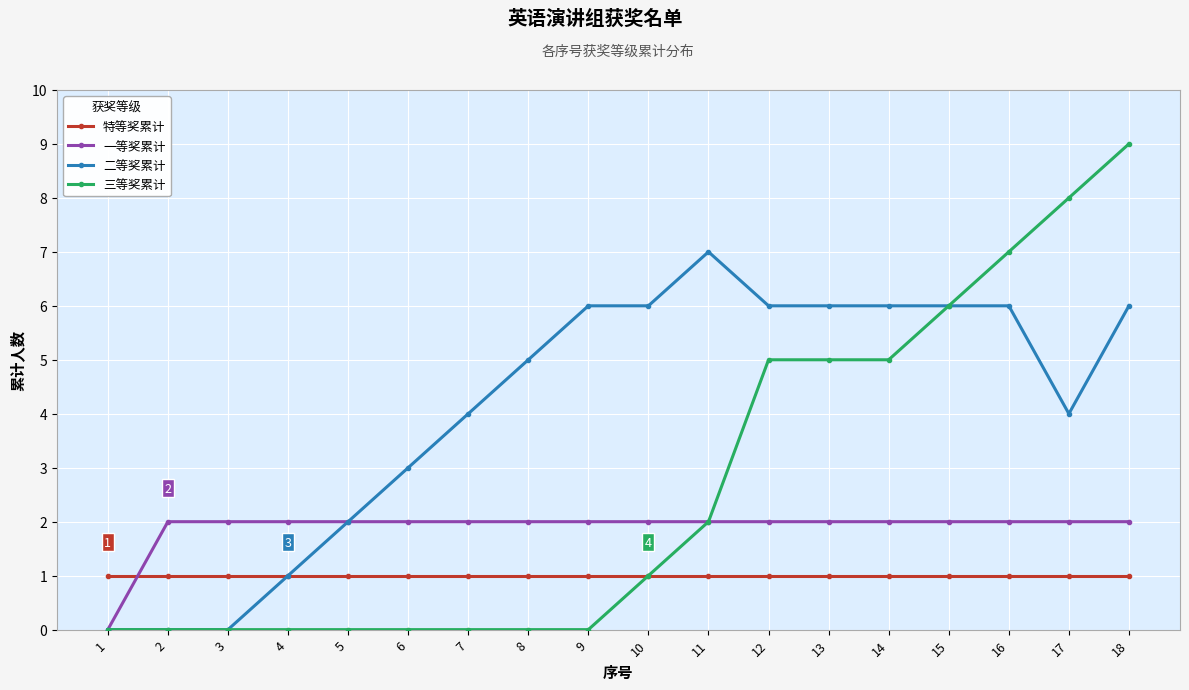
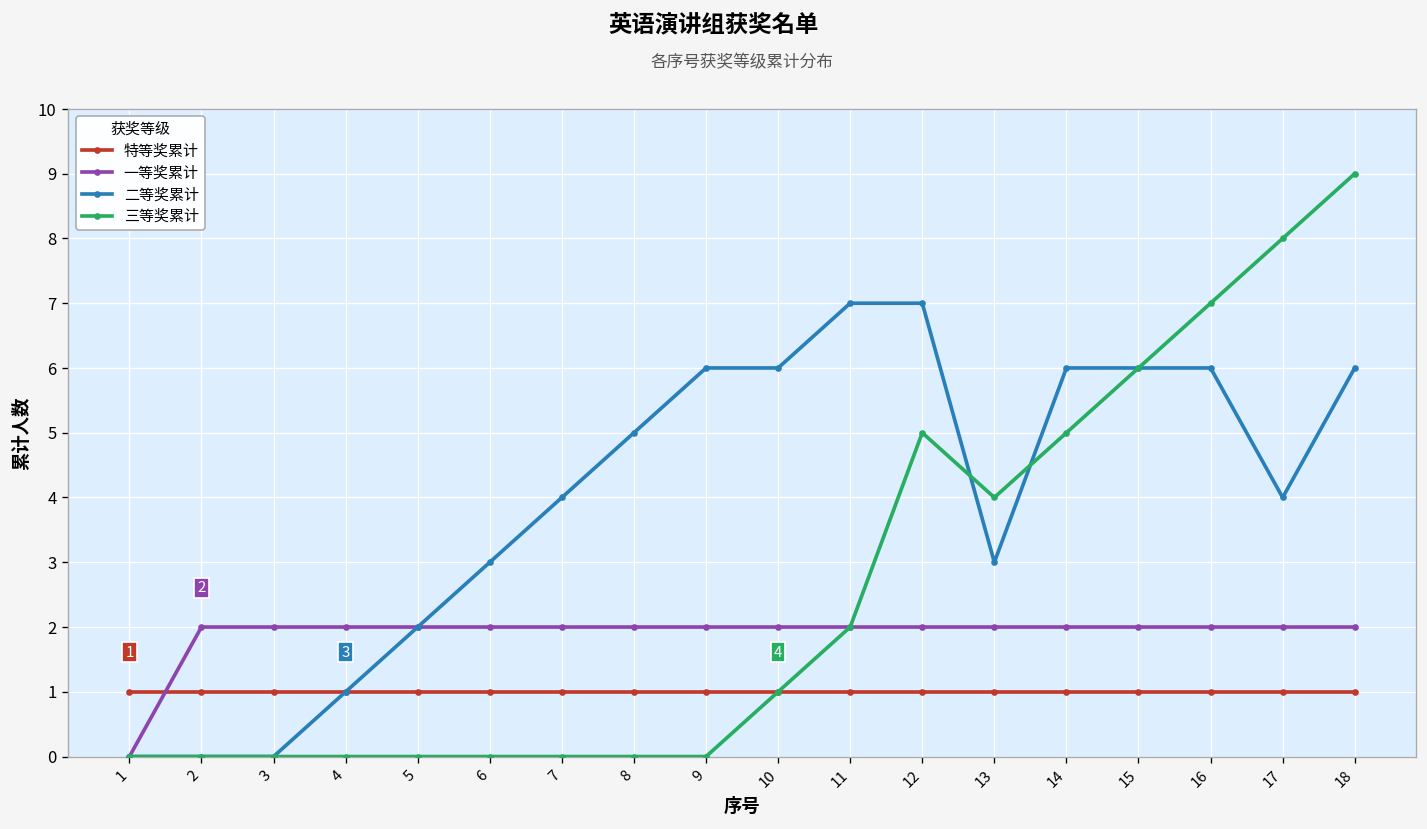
  {
    "特等奖累计": {
      "2": 1,
      "3": 1,
      "5": 1,
      "6": 1,
      "7": 1,
      "8": 1,
      "9": 1,
      "11": 1,
      "12": 1,
      "13": 1,
      "14": 1,
      "15": 1,
      "16": 1,
      "17": 1,
      "18": 1
    },
    "一等奖累计": {
      "3": 2,
      "6": 2,
      "7": 2,
      "8": 2,
      "9": 2,
      "12": 2,
      "13": 2,
      "14": 2,
      "15": 2,
      "16": 2,
      "17": 2,
      "18": 2
    },
    "二等奖累计": {
      "6": 3,
      "7": 4,
      "8": 5,
      "9": 6,
      "10": 6,
      "11": 7,
-     "12": 6,
-     "13": 6,
+     "12": 7,
+     "13": 3,
      "14": 6,
      "16": 6,
      "17": 4,
      "18": 6
    },
    "三等奖累计": {
      "4": 0,
      "5": 0,
      "6": 0,
      "7": 0,
      "8": 0,
      "9": 0,
      "12": 5,
-     "13": 5,
+     "13": 4,
      "14": 5,
      "16": 7,
      "17": 8,
      "18": 9
    }
  }
